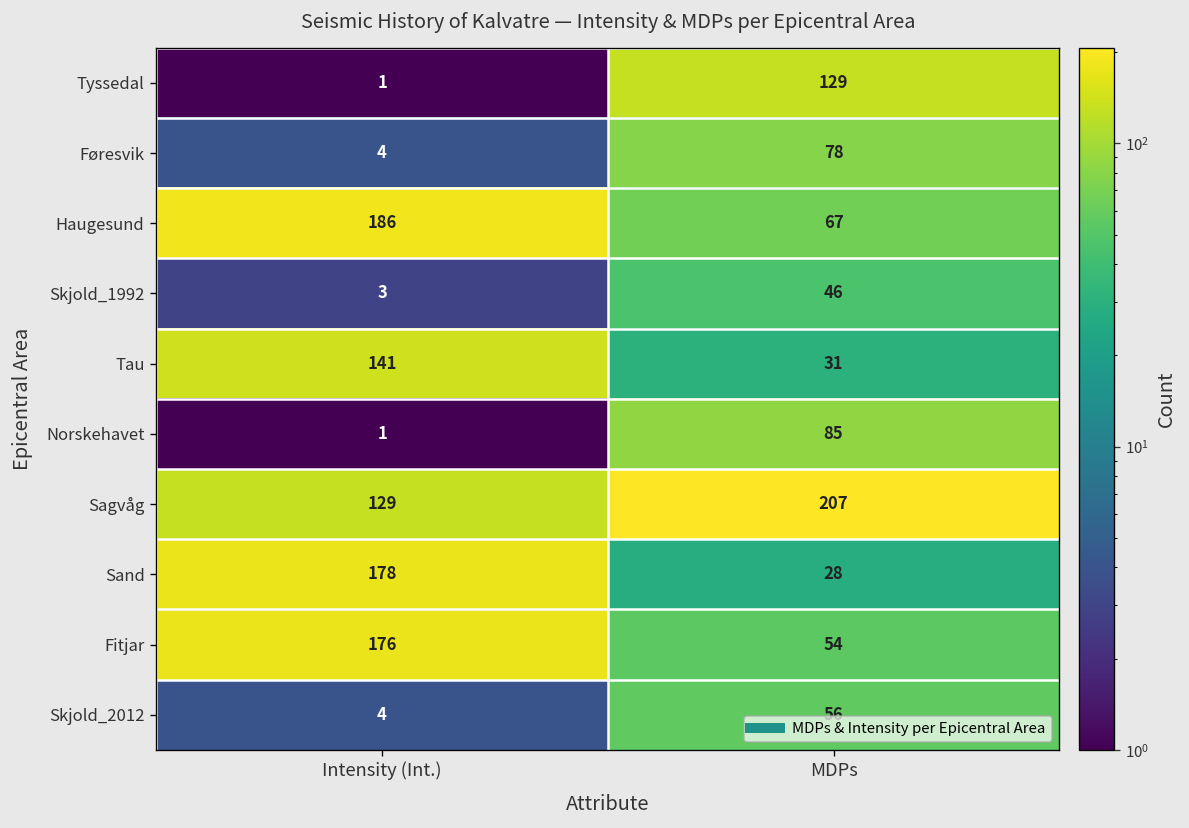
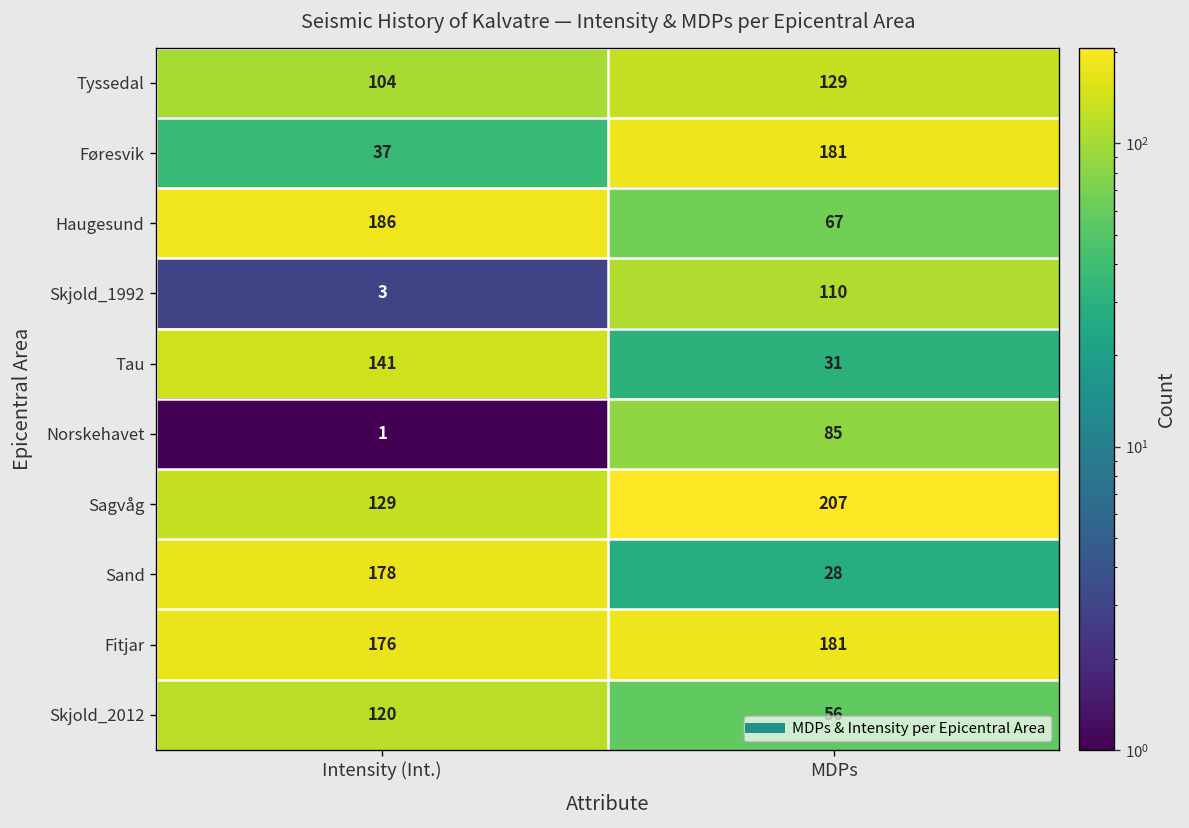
  {
    "Tyssedal": {
-     "Intensity (Int.)": 1,
+     "Intensity (Int.)": 104,
      "MDPs": 129
    },
    "Føresvik": {
-     "Intensity (Int.)": 4,
-     "MDPs": 78
+     "Intensity (Int.)": 37,
+     "MDPs": 181
    },
    "Haugesund": {
      "Intensity (Int.)": 186,
      "MDPs": 67
    },
    "Skjold_1992": {
      "Intensity (Int.)": 3,
-     "MDPs": 46
+     "MDPs": 110
    },
    "Tau": {
      "Intensity (Int.)": 141,
      "MDPs": 31
    },
    "Norskehavet": {
      "Intensity (Int.)": 1,
      "MDPs": 85
    },
    "Sagvåg": {
      "Intensity (Int.)": 129,
      "MDPs": 207
    },
    "Sand": {
      "Intensity (Int.)": 178,
      "MDPs": 28
    },
    "Fitjar": {
      "Intensity (Int.)": 176,
-     "MDPs": 54
+     "MDPs": 181
    },
    "Skjold_2012": {
-     "Intensity (Int.)": 4
+     "Intensity (Int.)": 120
    }
  }
